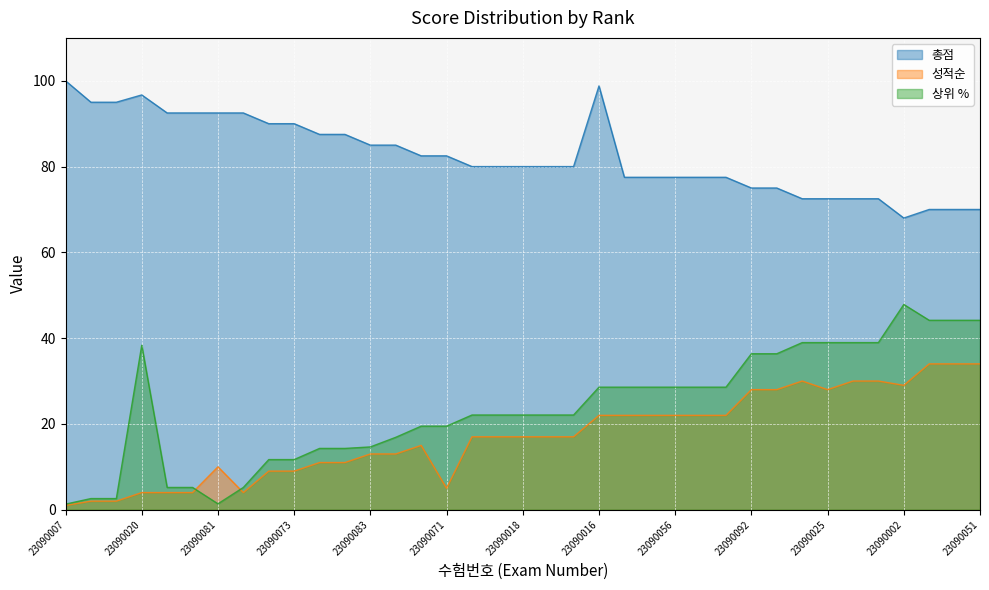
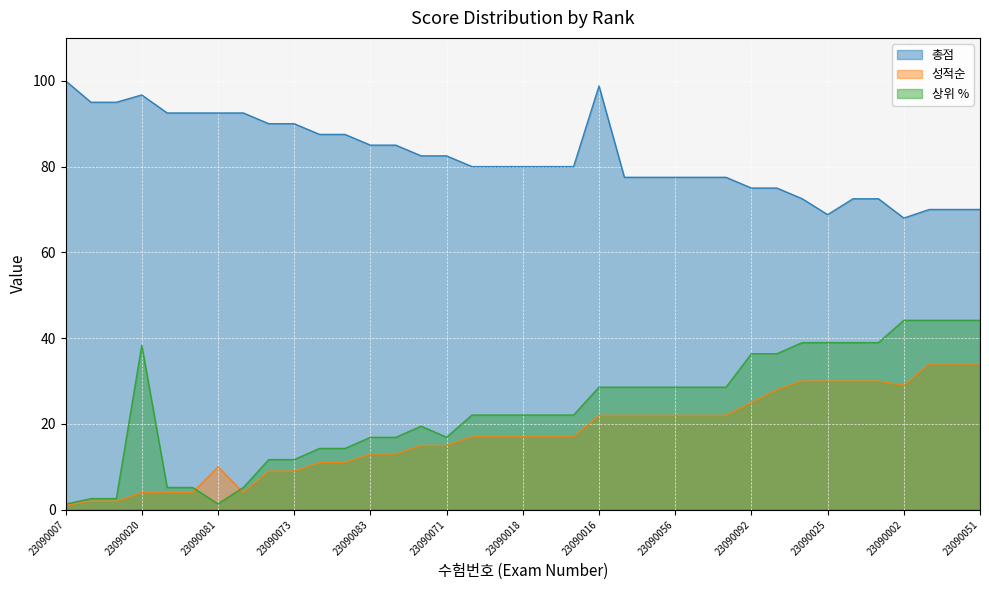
  {
    "총점": {
      "23090007": 100,
      "23090020": 97,
      "23090081": 93,
      "23090073": 90,
      "23090083": 85,
      "23090071": 83,
      "23090018": 80,
      "23090016": 99,
      "23090056": 78,
      "23090092": 75,
-     "23090025": 73,
+     "23090025": 69,
      "23090002": 68,
      "23090051": 70
    },
    "성적순": {
      "23090020": 4,
      "23090081": 10,
      "23090073": 9,
      "23090083": 13,
-     "23090071": 5,
+     "23090071": 15,
      "23090018": 17,
      "23090016": 22,
      "23090056": 22,
-     "23090092": 28,
-     "23090025": 28,
+     "23090092": 25,
+     "23090025": 30,
      "23090002": 29,
      "23090051": 34
    },
    "상위 %": {
      "23090020": 38,
      "23090081": 1,
      "23090073": 12,
-     "23090083": 15,
-     "23090071": 19,
+     "23090083": 17,
+     "23090071": 17,
      "23090018": 22,
      "23090016": 29,
      "23090056": 29,
      "23090092": 36,
      "23090025": 39,
-     "23090002": 48,
+     "23090002": 44,
      "23090051": 44
    }
  }
